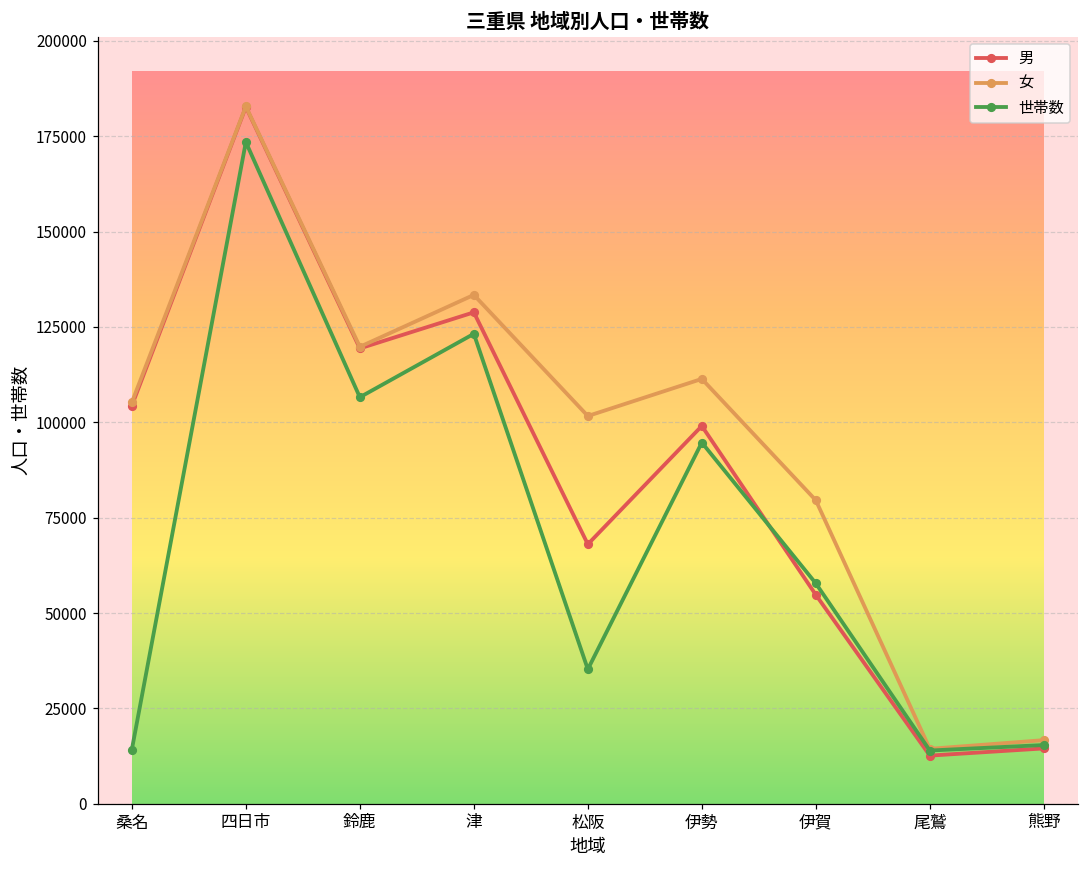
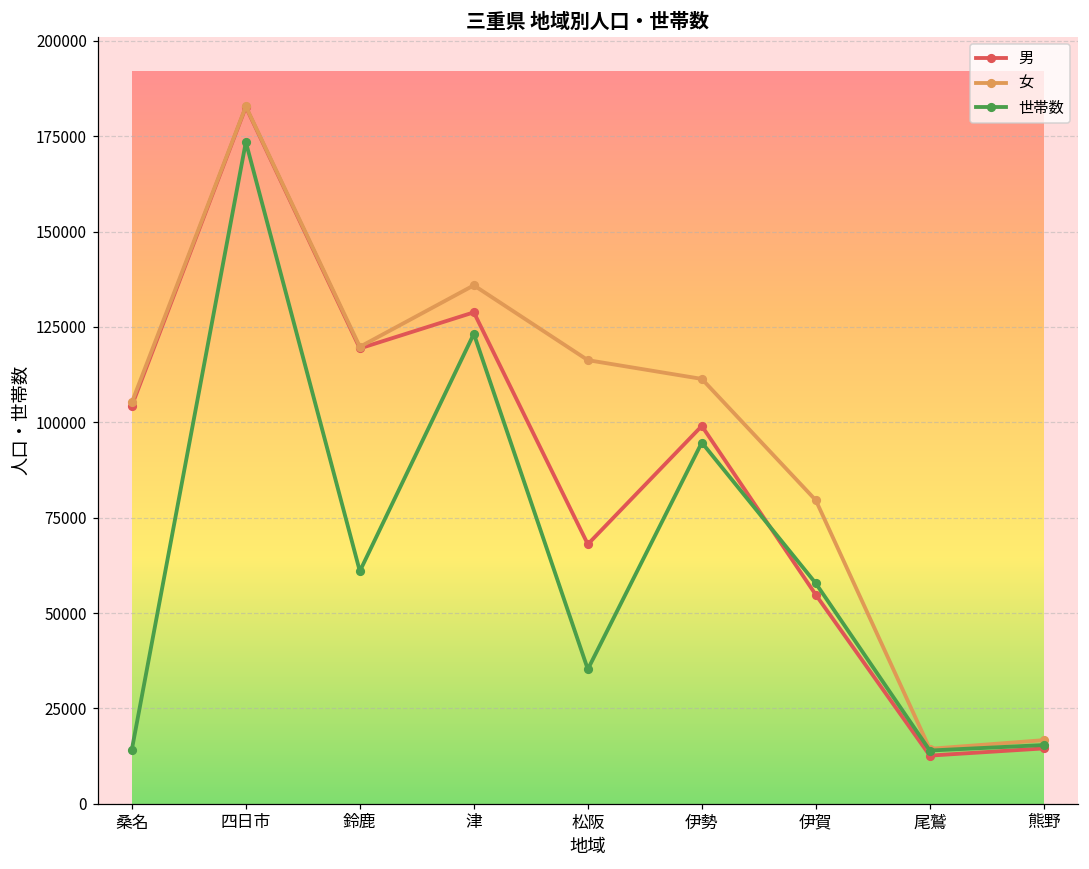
  {
    "男": {
      "桑名": 104000,
      "津": 129000,
      "松阪": 68000,
      "伊勢": 99000,
      "伊賀": 55000,
      "尾鷲": 13000,
      "熊野": 15000
    },
    "女": {
      "桑名": 105000,
-     "津": 133000,
-     "松阪": 102000,
+     "津": 136000,
+     "松阪": 116000,
      "伊勢": 111000,
      "伊賀": 80000,
      "熊野": 17000
    },
    "世帯数": {
      "桑名": 14000,
      "四日市": 173000,
-     "鈴鹿": 107000,
+     "鈴鹿": 61000,
      "津": 123000,
      "松阪": 35000,
      "伊勢": 95000,
      "伊賀": 58000,
      "熊野": 15000
    }
  }
